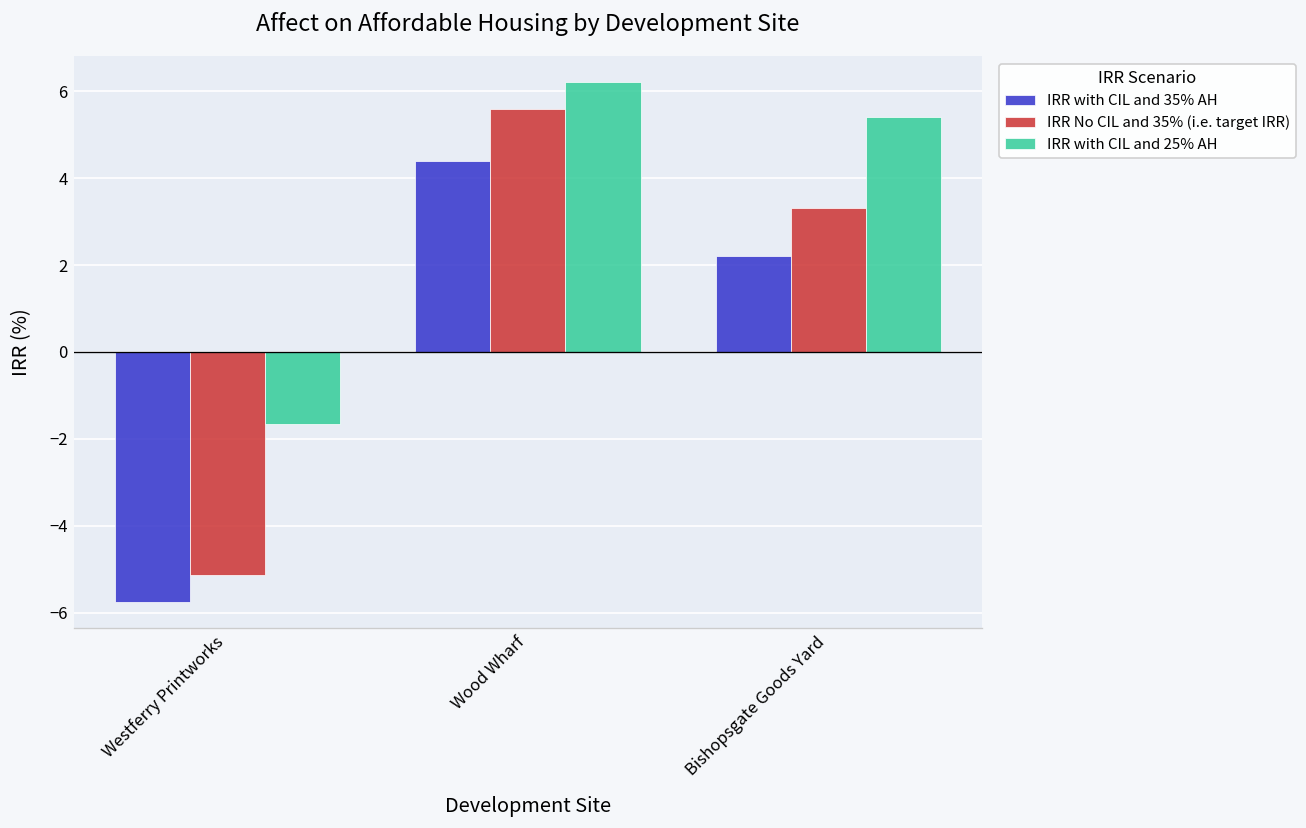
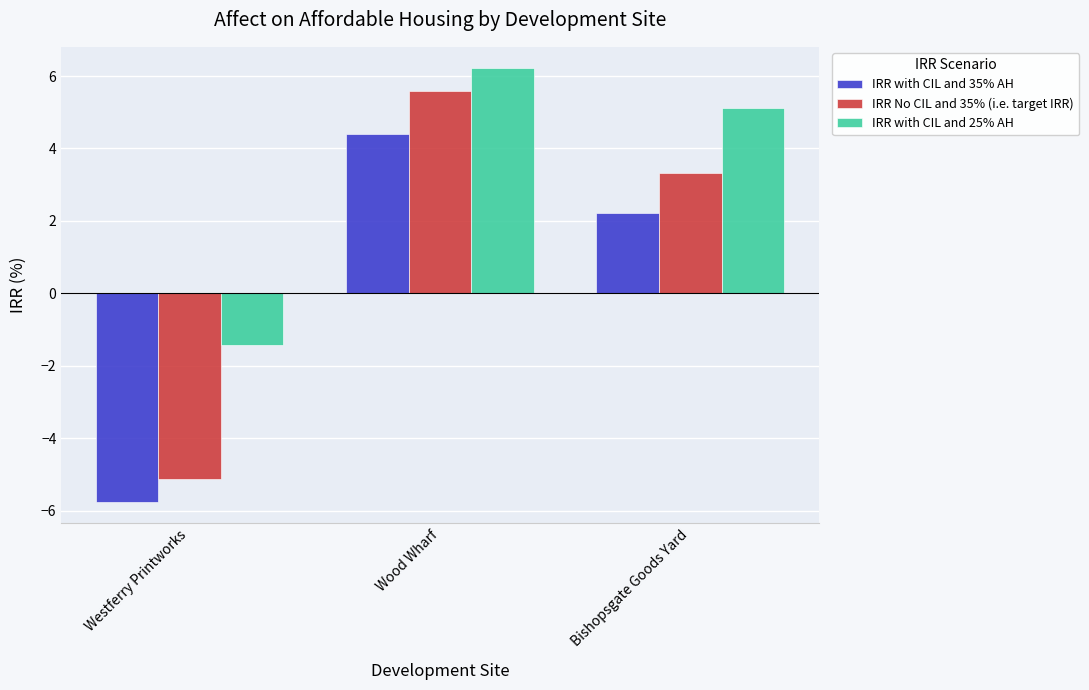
  {
    "IRR with CIL and 35% AH": {
      "Westferry Printworks": -5.8,
      "Wood Wharf": 4.4,
      "Bishopsgate Goods Yard": 2.2
    },
    "IRR No CIL and 35% (i.e. target IRR)": {
      "Westferry Printworks": -5.1,
      "Wood Wharf": 5.6,
      "Bishopsgate Goods Yard": 3.3
    },
    "IRR with CIL and 25% AH": {
-     "Westferry Printworks": -1.7,
+     "Westferry Printworks": -1.4,
      "Wood Wharf": 6.2,
-     "Bishopsgate Goods Yard": 5.4
+     "Bishopsgate Goods Yard": 5.1
    }
  }
